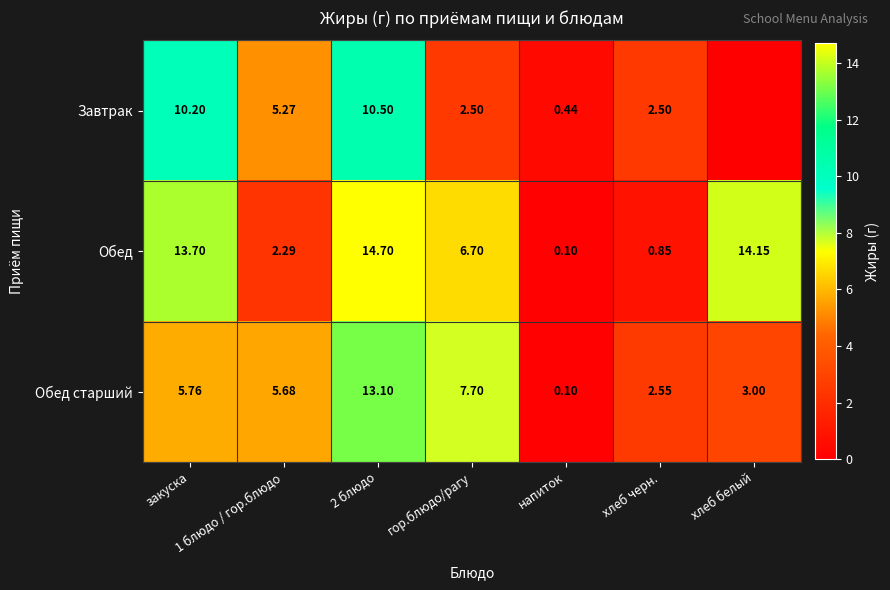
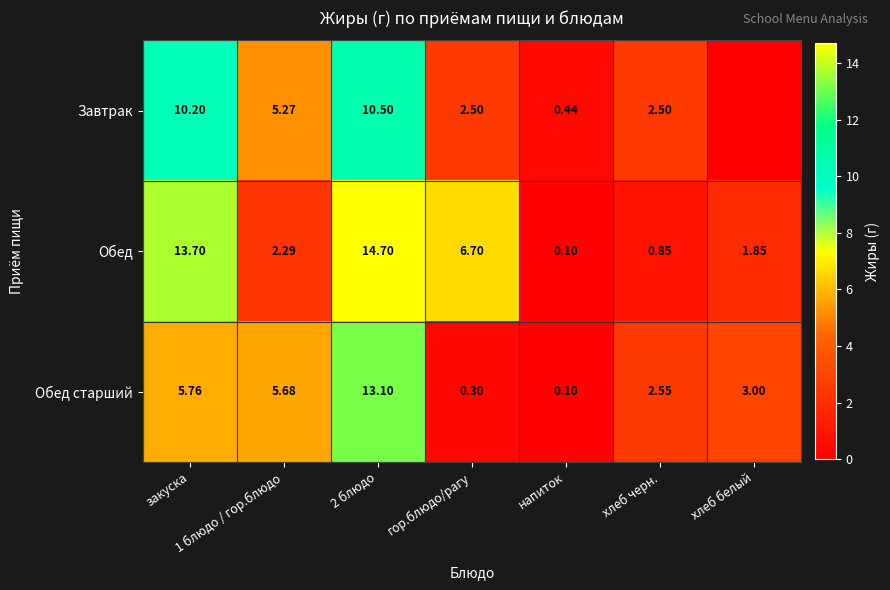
  {
    "Завтрак": {
      "закуска": 10.20,
      "1 блюдо / гор.блюдо": 5.27,
      "2 блюдо": 10.50,
      "гор.блюдо/рагу": 2.50,
      "напиток": 0.44,
      "хлеб черн.": 2.50
    },
    "Обед": {
      "закуска": 13.70,
      "1 блюдо / гор.блюдо": 2.29,
      "2 блюдо": 14.70,
      "гор.блюдо/рагу": 6.70,
      "напиток": 0.10,
      "хлеб черн.": 0.85,
-     "хлеб белый": 14.15
+     "хлеб белый": 1.85
    },
    "Обед старший": {
      "закуска": 5.76,
      "1 блюдо / гор.блюдо": 5.68,
      "2 блюдо": 13.10,
-     "гор.блюдо/рагу": 7.70,
+     "гор.блюдо/рагу": 0.30,
      "напиток": 0.10,
      "хлеб черн.": 2.55,
      "хлеб белый": 3.00
    }
  }
